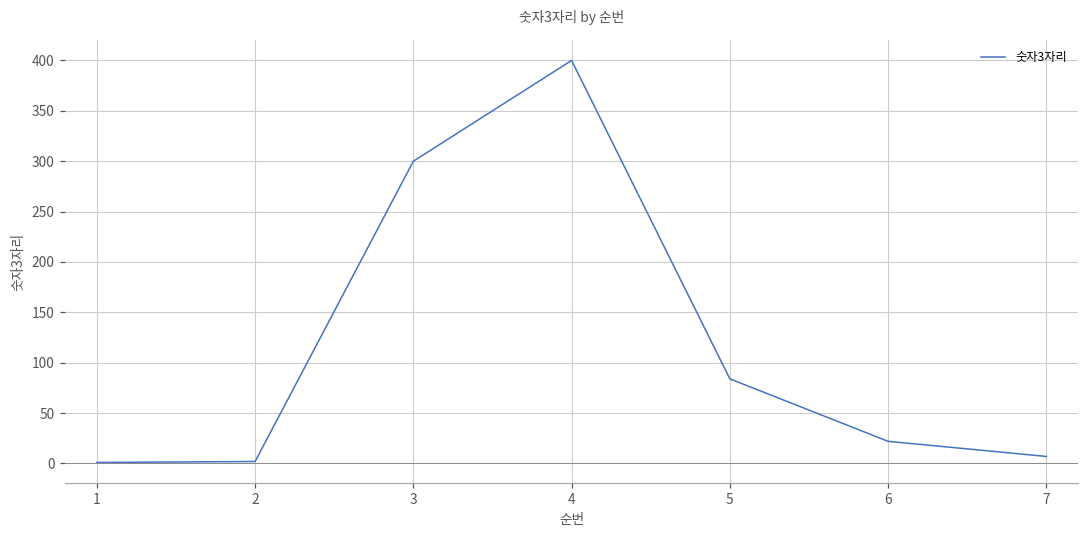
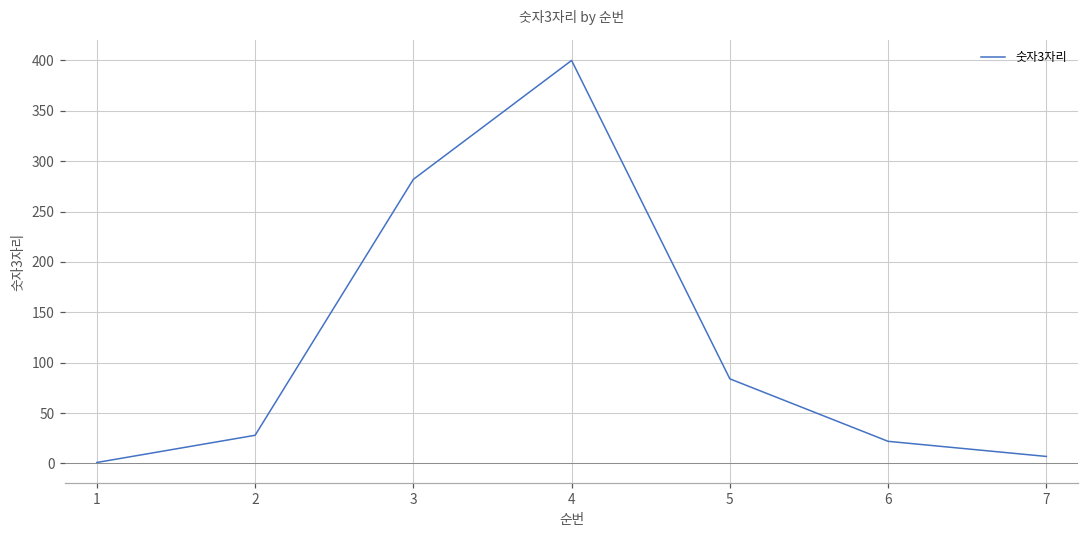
  {
    "1": 0,
-   "2": 0,
-   "3": 300,
+   "2": 30,
+   "3": 280,
    "4": 400,
    "5": 80,
    "6": 20,
    "7": 10
  }
